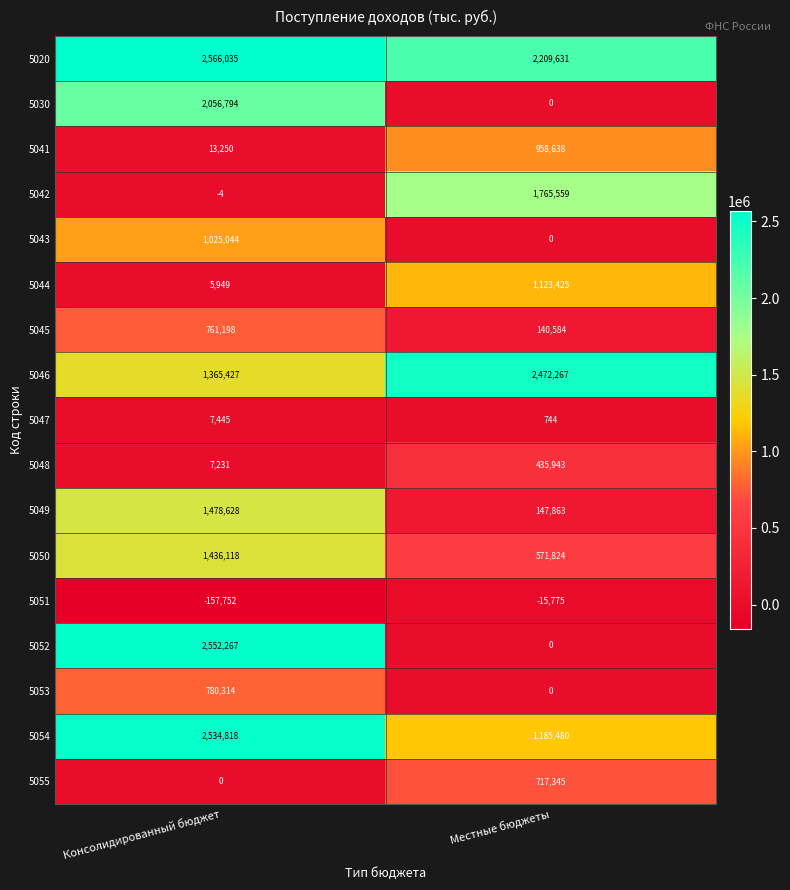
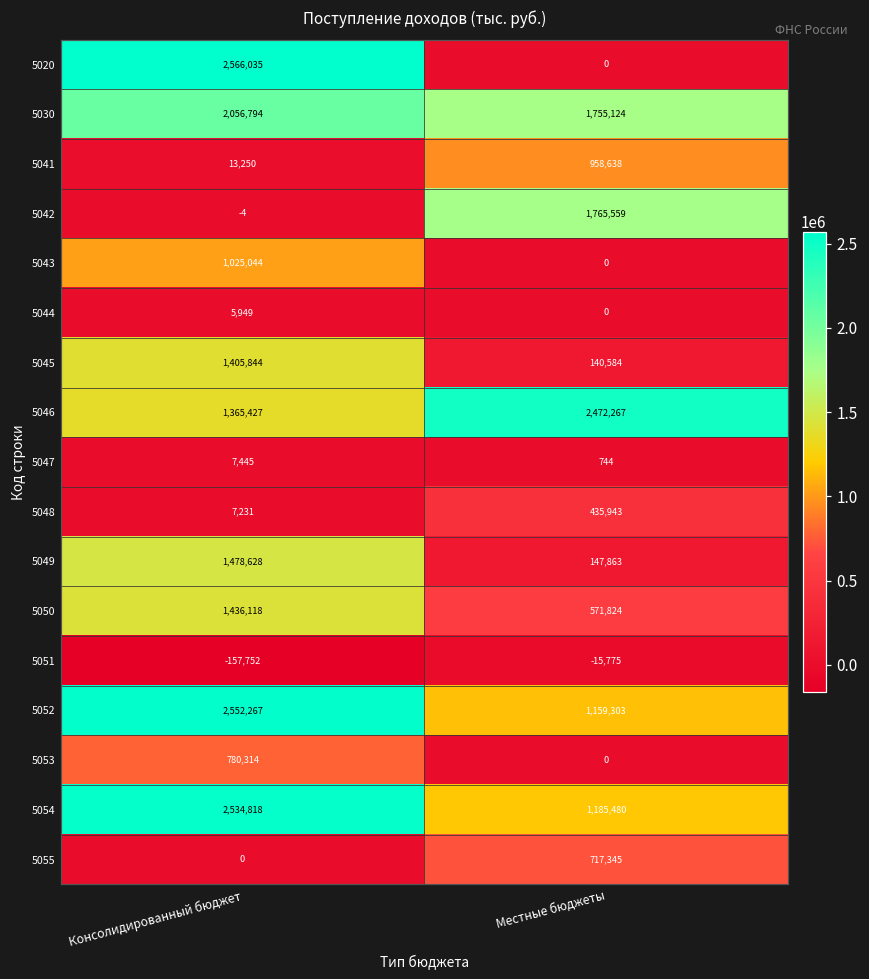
  {
    "5020": {
      "Консолидированный бюджет": "2,566,035",
-     "Местные бюджеты": "2,209,631"
+     "Местные бюджеты": "0"
    },
    "5030": {
      "Консолидированный бюджет": "2,056,794",
-     "Местные бюджеты": "0"
+     "Местные бюджеты": "1,755,124"
    },
    "5041": {
      "Консолидированный бюджет": "13,250",
      "Местные бюджеты": "958,638"
    },
    "5042": {
      "Консолидированный бюджет": "-4",
      "Местные бюджеты": "1,765,559"
    },
    "5043": {
      "Консолидированный бюджет": "1,025,044",
      "Местные бюджеты": "0"
    },
    "5044": {
      "Консолидированный бюджет": "5,949",
-     "Местные бюджеты": "1,123,425"
+     "Местные бюджеты": "0"
    },
    "5045": {
-     "Консолидированный бюджет": "761,198",
+     "Консолидированный бюджет": "1,405,844",
      "Местные бюджеты": "140,584"
    },
    "5046": {
      "Консолидированный бюджет": "1,365,427",
      "Местные бюджеты": "2,472,267"
    },
    "5047": {
      "Консолидированный бюджет": "7,445",
      "Местные бюджеты": "744"
    },
    "5048": {
      "Консолидированный бюджет": "7,231",
      "Местные бюджеты": "435,943"
    },
    "5049": {
      "Консолидированный бюджет": "1,478,628",
      "Местные бюджеты": "147,863"
    },
    "5050": {
      "Консолидированный бюджет": "1,436,118",
      "Местные бюджеты": "571,824"
    },
    "5051": {
      "Консолидированный бюджет": "-157,752",
      "Местные бюджеты": "-15,775"
    },
    "5052": {
      "Консолидированный бюджет": "2,552,267",
-     "Местные бюджеты": "0"
+     "Местные бюджеты": "1,159,303"
    },
    "5053": {
      "Консолидированный бюджет": "780,314",
      "Местные бюджеты": "0"
    },
    "5054": {
      "Консолидированный бюджет": "2,534,818",
      "Местные бюджеты": "1,185,480"
    },
    "5055": {
      "Консолидированный бюджет": "0",
      "Местные бюджеты": "717,345"
    }
  }
